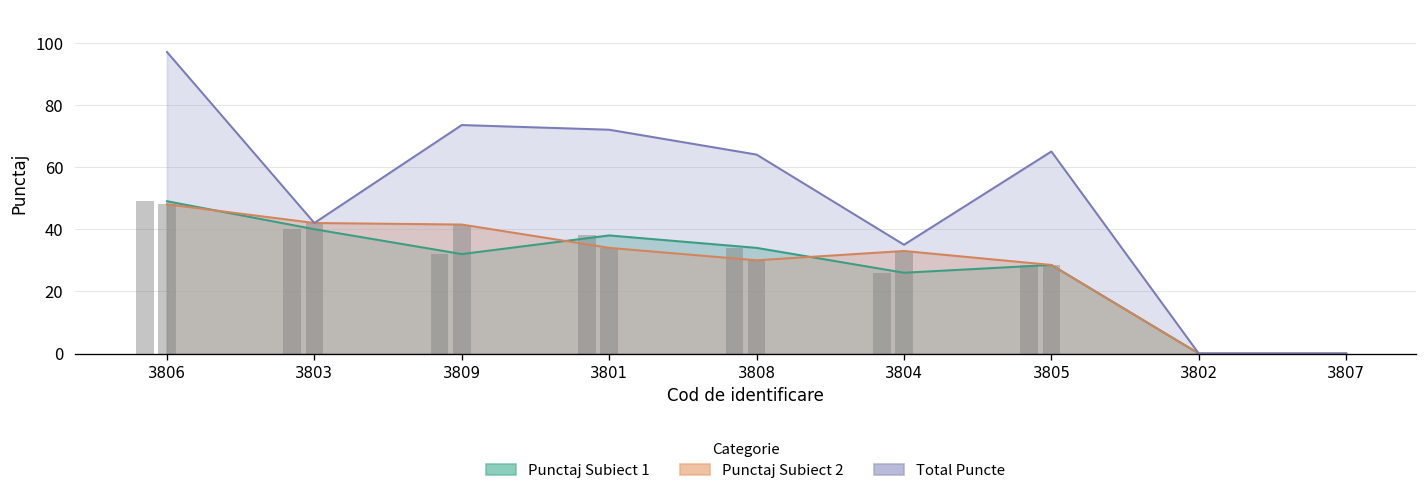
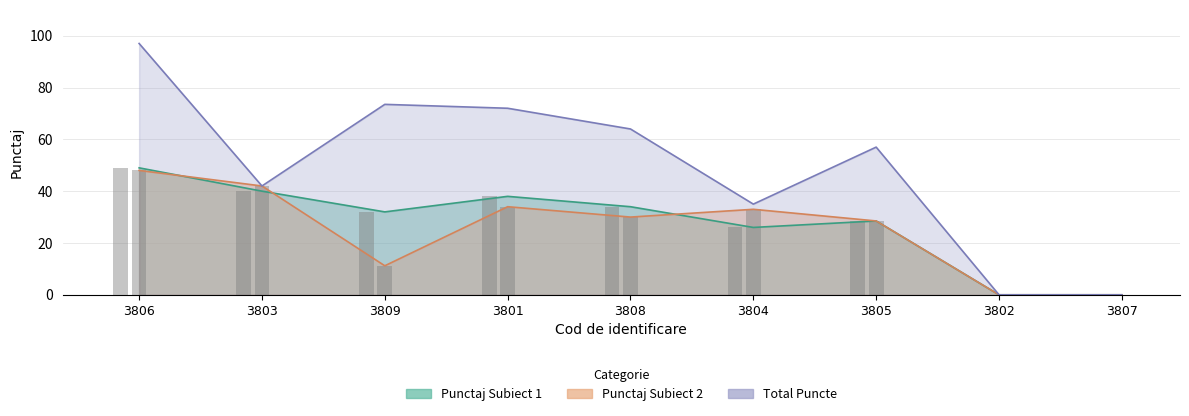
  {
    "Punctaj Subiect 2": {
      "3806": 48,
      "3803": 42,
-     "3809": 42,
+     "3809": 11,
      "3801": 34,
      "3808": 30,
      "3804": 33,
      "3805": 29,
      "3802": 0,
      "3807": 0
    },
    "Total Puncte": {
      "3806": 97,
      "3809": 74,
      "3801": 72,
      "3808": 64,
      "3804": 35,
-     "3805": 65
+     "3805": 57
    }
  }
